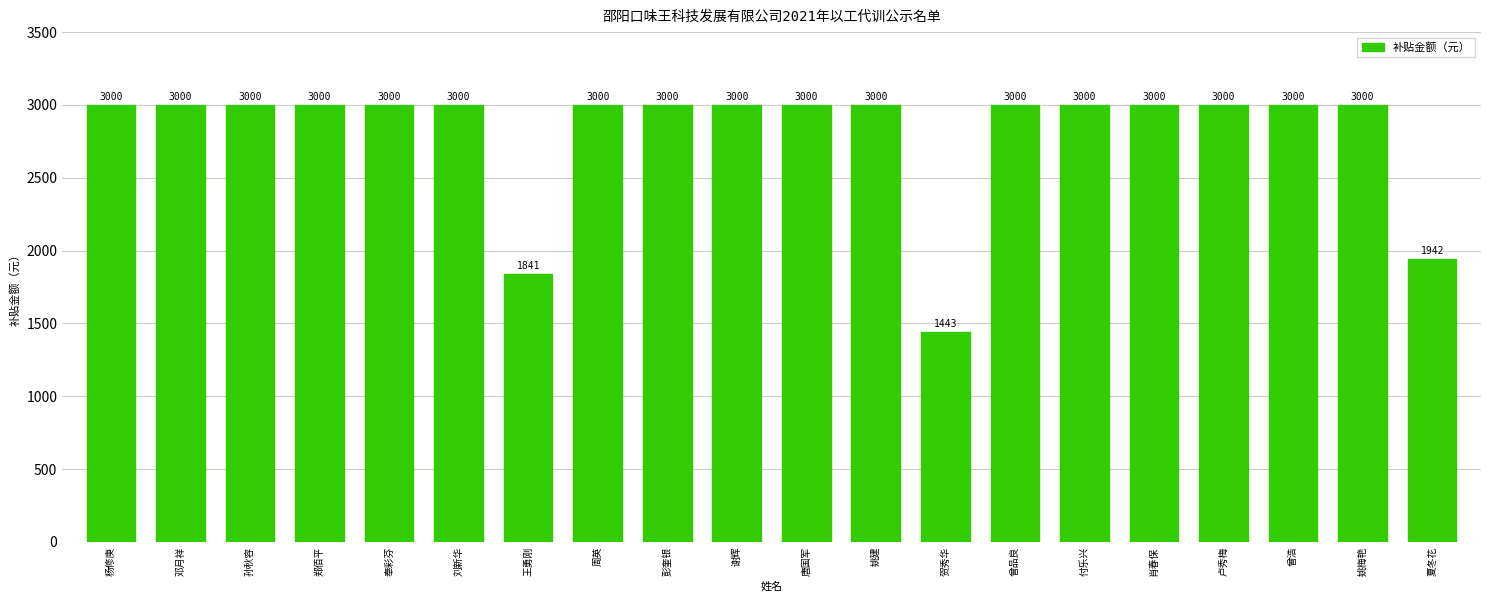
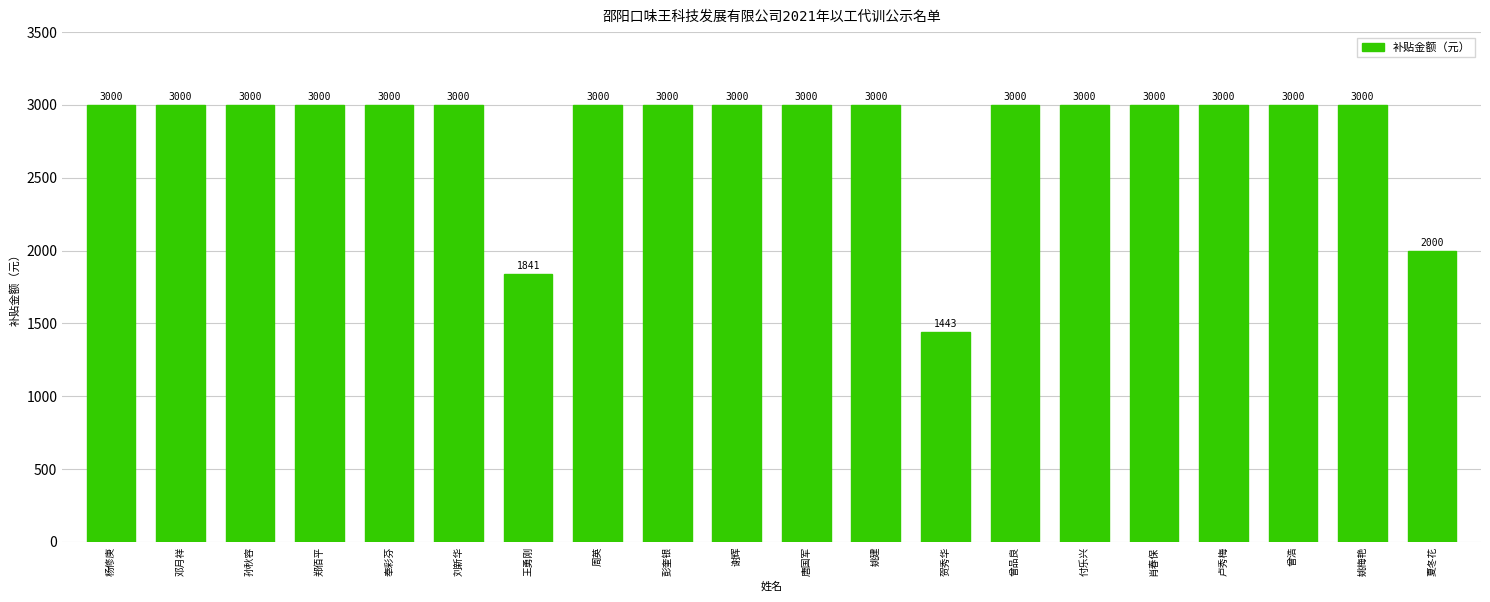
  {
    "杨修庚": 3000,
    "邓月祥": 3000,
    "孙秋容": 3000,
    "郑佰平": 3000,
    "奉彩芬": 3000,
    "刘新华": 3000,
    "王勇刚": 1841,
    "周英": 3000,
    "彭奎银": 3000,
    "谢辉": 3000,
    "唐国军": 3000,
    "姚建": 3000,
    "贺秀华": 1443,
    "曾品良": 3000,
    "付乐兴": 3000,
    "肖春保": 3000,
    "卢秀梅": 3000,
    "曾浩": 3000,
    "姚梅艳": 3000,
-   "夏冬花": 1942
+   "夏冬花": 2000
  }
